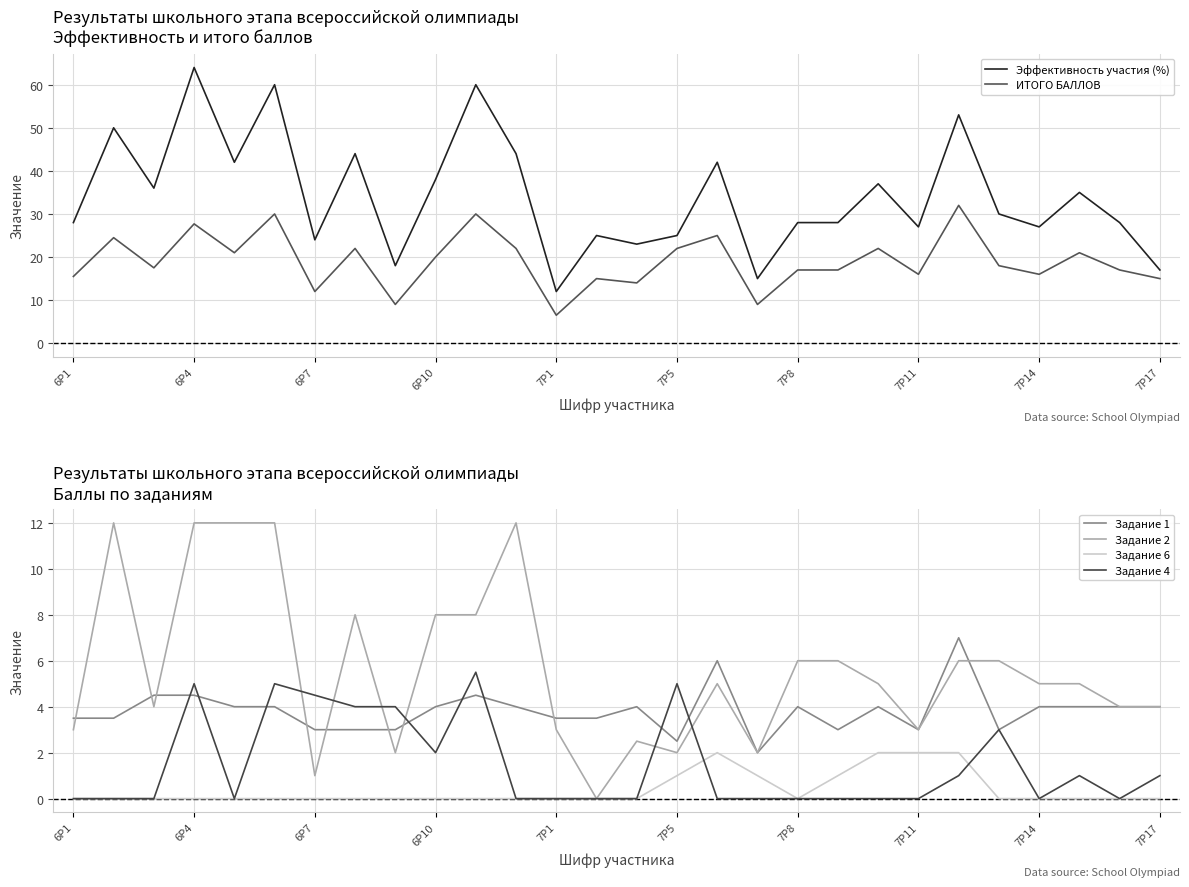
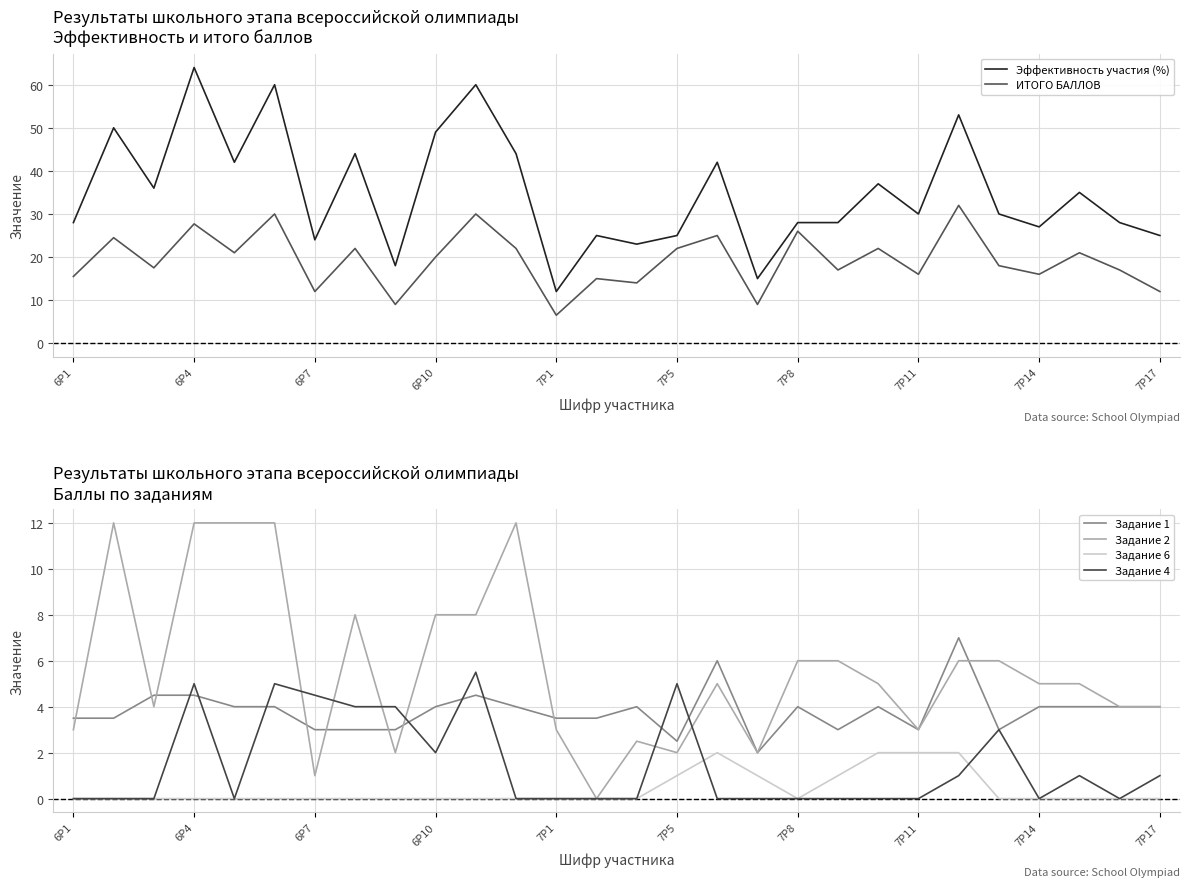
  {
    "Результаты школьного этапа всероссийской олимпиады Эффективность и итого баллов": {
      "Эффективность участия (%)": {
        "6Р1": 28,
        "6Р4": 64,
        "6Р7": 24,
-       "6Р10": 38,
+       "6Р10": 49,
        "7Р1": 12,
        "7Р5": 25,
        "7Р8": 28,
-       "7Р11": 27,
+       "7Р11": 30,
        "7Р14": 27,
-       "7Р17": 17
+       "7Р17": 25
      },
      "ИТОГО БАЛЛОВ": {
        "6Р1": 16,
        "6Р4": 28,
        "6Р7": 12,
        "6Р10": 20,
        "7Р1": 7,
        "7Р5": 22,
-       "7Р8": 17,
+       "7Р8": 26,
        "7Р11": 16,
        "7Р14": 16,
-       "7Р17": 15
+       "7Р17": 12
      }
    },
    "Результаты школьного этапа всероссийской олимпиады Баллы по заданиям": {
      "Задание 4": {
        "6Р4": 5.0,
        "6Р7": 4.5,
        "6Р10": 2.0,
        "7Р5": 5.0,
        "7Р11": 0.0,
        "7Р17": 1.0
      }
    }
  }
